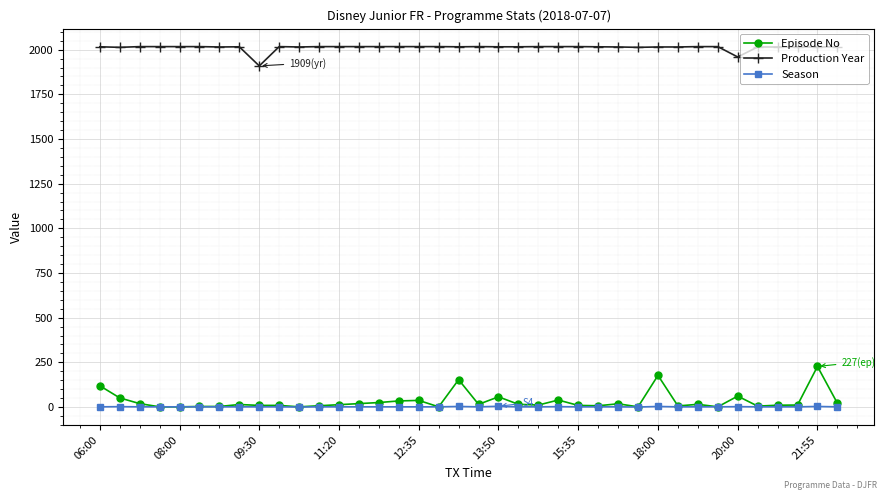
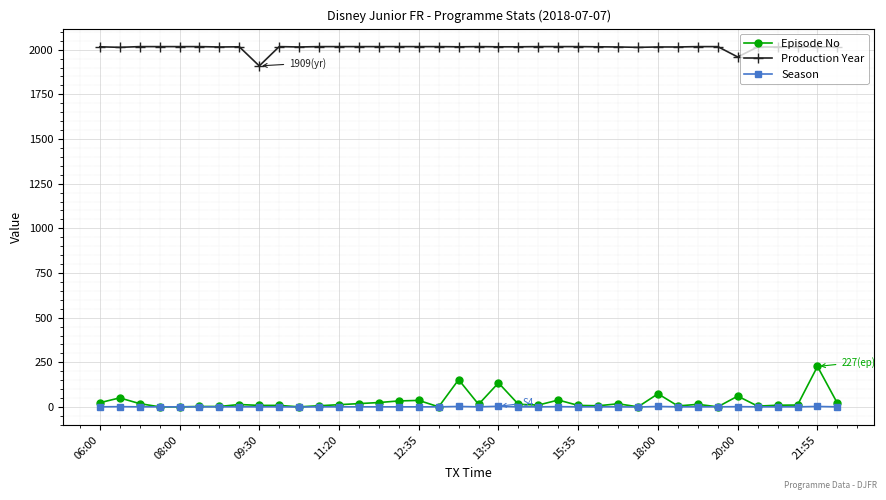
  {
    "Episode No": {
-     "06:00": "120",
+     "06:00": "20",
      "12:35": "40",
-     "13:50": "60",
-     "18:00": "180",
+     "13:50": "140",
+     "18:00": "70",
      "20:00": "60"
    },
    "Production Year": {
      "09:30": "1909(yr)"
    },
    "Season": {
      "06:00": "0",
      "12:35": "0",
      "13:50": "0",
      "18:00": "0",
      "20:00": "0",
      "21:55": "0"
    }
  }
